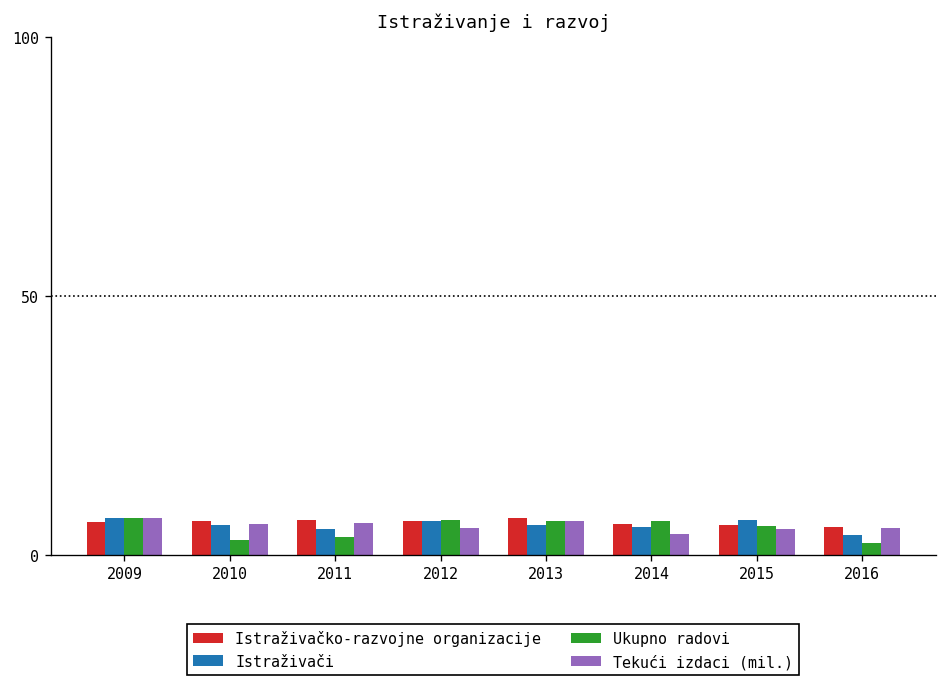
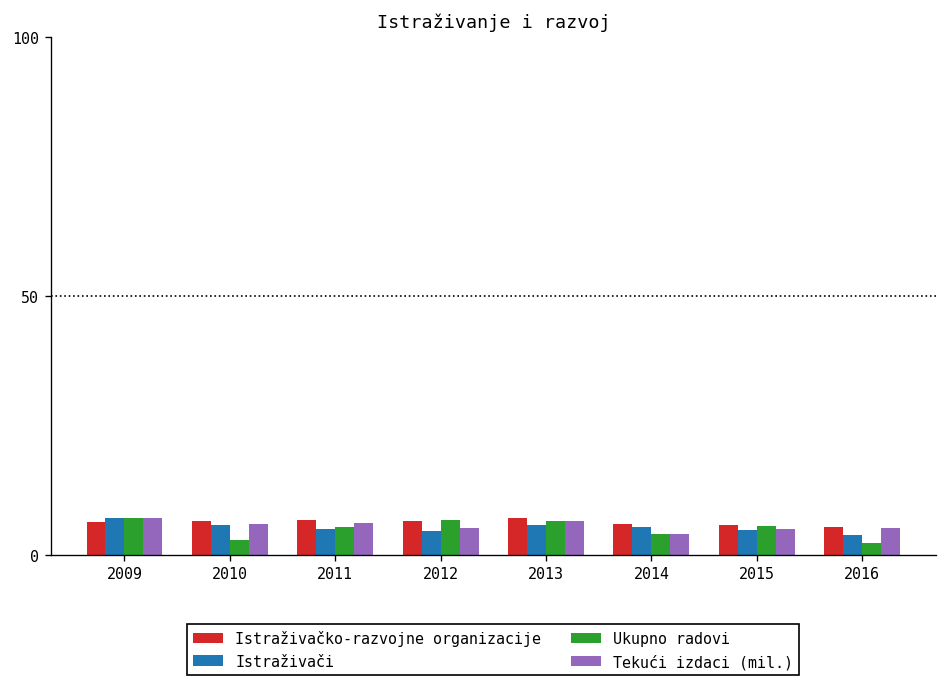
  {
    "Istraživačko-razvojne organizacije": {
      "2009": 6,
      "2010": 6,
      "2011": 7,
      "2012": 6,
      "2013": 7,
      "2014": 6,
      "2015": 6,
      "2016": 5
    },
    "Istraživači": {
      "2009": 7,
      "2010": 6,
      "2011": 5,
-     "2012": 6,
+     "2012": 4,
      "2013": 6,
      "2014": 5,
-     "2015": 7,
+     "2015": 5,
      "2016": 4
    },
    "Ukupno radovi": {
      "2009": 7,
      "2010": 3,
-     "2011": 3,
+     "2011": 5,
      "2012": 7,
      "2013": 7,
-     "2014": 7,
+     "2014": 4,
      "2015": 6,
      "2016": 2
    },
    "Tekući izdaci (mil.)": {
      "2009": 7,
      "2010": 6,
      "2011": 6,
      "2012": 5,
      "2013": 6,
      "2014": 4,
      "2015": 5,
      "2016": 5
    }
  }
